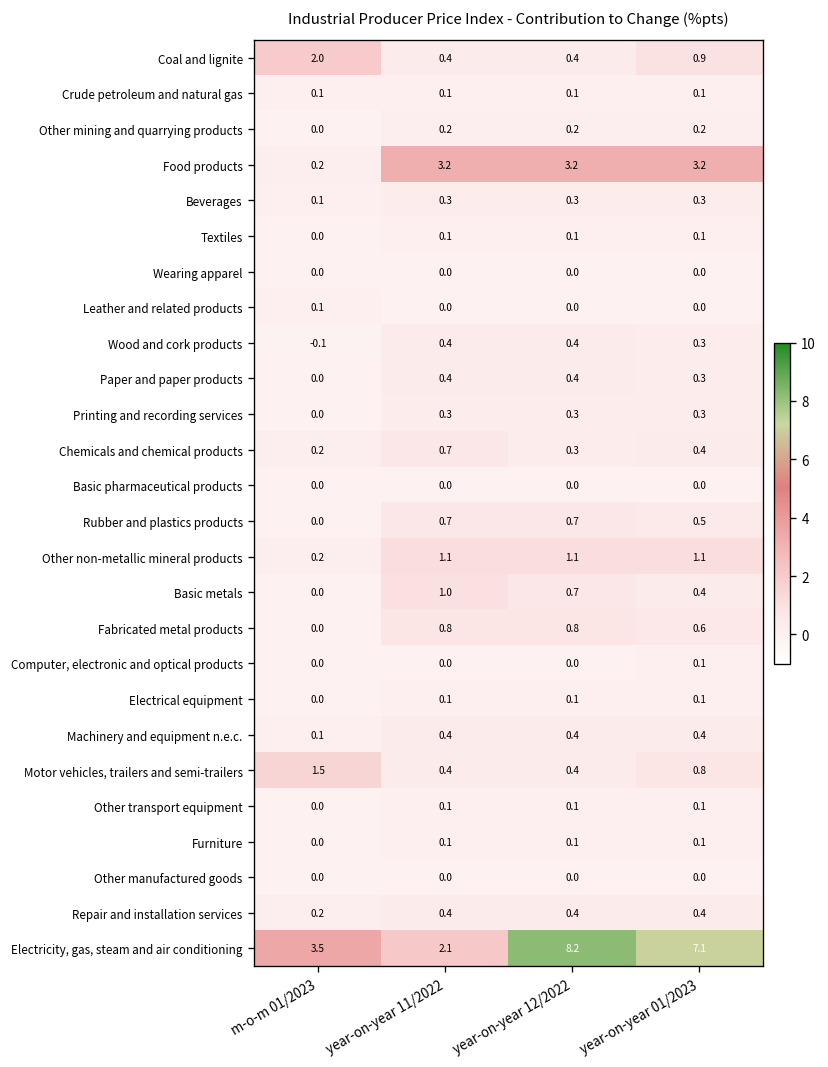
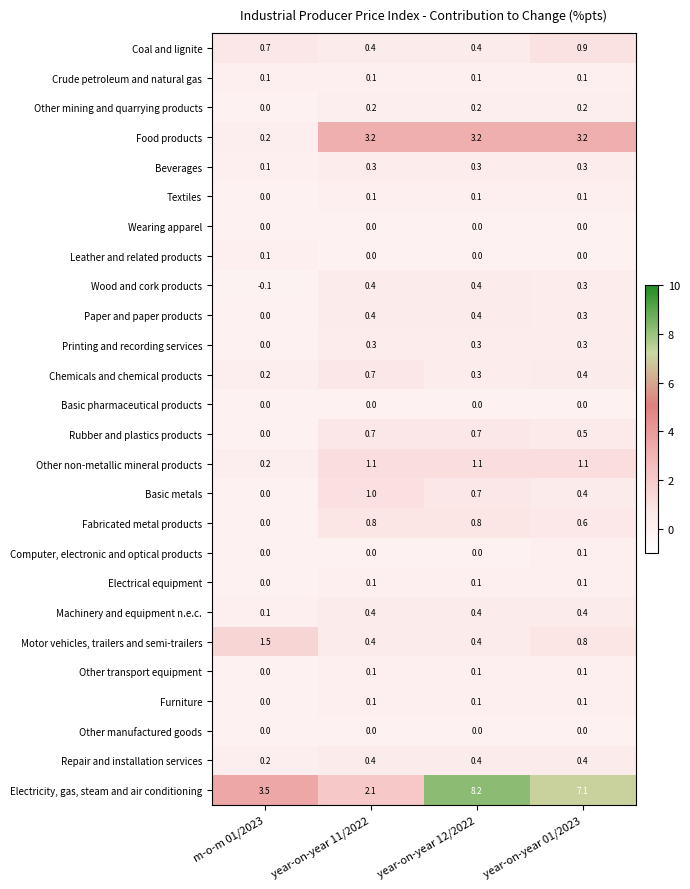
  {
    "Coal and lignite": {
-     "m-o-m 01/2023": 2.0,
+     "m-o-m 01/2023": 0.7,
      "year-on-year 11/2022": 0.4,
      "year-on-year 12/2022": 0.4,
      "year-on-year 01/2023": 0.9
    },
    "Crude petroleum and natural gas": {
      "m-o-m 01/2023": 0.1,
      "year-on-year 11/2022": 0.1,
      "year-on-year 12/2022": 0.1,
      "year-on-year 01/2023": 0.1
    },
    "Other mining and quarrying products": {
      "m-o-m 01/2023": 0.0,
      "year-on-year 11/2022": 0.2,
      "year-on-year 12/2022": 0.2,
      "year-on-year 01/2023": 0.2
    },
    "Food products": {
      "m-o-m 01/2023": 0.2,
      "year-on-year 11/2022": 3.2,
      "year-on-year 12/2022": 3.2,
      "year-on-year 01/2023": 3.2
    },
    "Beverages": {
      "m-o-m 01/2023": 0.1,
      "year-on-year 11/2022": 0.3,
      "year-on-year 12/2022": 0.3,
      "year-on-year 01/2023": 0.3
    },
    "Textiles": {
      "m-o-m 01/2023": 0.0,
      "year-on-year 11/2022": 0.1,
      "year-on-year 12/2022": 0.1,
      "year-on-year 01/2023": 0.1
    },
    "Wearing apparel": {
      "m-o-m 01/2023": 0.0,
      "year-on-year 11/2022": 0.0,
      "year-on-year 12/2022": 0.0,
      "year-on-year 01/2023": 0.0
    },
    "Leather and related products": {
      "m-o-m 01/2023": 0.1,
      "year-on-year 11/2022": 0.0,
      "year-on-year 12/2022": 0.0,
      "year-on-year 01/2023": 0.0
    },
    "Wood and cork products": {
      "m-o-m 01/2023": -0.1,
      "year-on-year 11/2022": 0.4,
      "year-on-year 12/2022": 0.4,
      "year-on-year 01/2023": 0.3
    },
    "Paper and paper products": {
      "m-o-m 01/2023": 0.0,
      "year-on-year 11/2022": 0.4,
      "year-on-year 12/2022": 0.4,
      "year-on-year 01/2023": 0.3
    },
    "Printing and recording services": {
      "m-o-m 01/2023": 0.0,
      "year-on-year 11/2022": 0.3,
      "year-on-year 12/2022": 0.3,
      "year-on-year 01/2023": 0.3
    },
    "Chemicals and chemical products": {
      "m-o-m 01/2023": 0.2,
      "year-on-year 11/2022": 0.7,
      "year-on-year 12/2022": 0.3,
      "year-on-year 01/2023": 0.4
    },
    "Basic pharmaceutical products": {
      "m-o-m 01/2023": 0.0,
      "year-on-year 11/2022": 0.0,
      "year-on-year 12/2022": 0.0,
      "year-on-year 01/2023": 0.0
    },
    "Rubber and plastics products": {
      "m-o-m 01/2023": 0.0,
      "year-on-year 11/2022": 0.7,
      "year-on-year 12/2022": 0.7,
      "year-on-year 01/2023": 0.5
    },
    "Other non-metallic mineral products": {
      "m-o-m 01/2023": 0.2,
      "year-on-year 11/2022": 1.1,
      "year-on-year 12/2022": 1.1,
      "year-on-year 01/2023": 1.1
    },
    "Basic metals": {
      "m-o-m 01/2023": 0.0,
      "year-on-year 11/2022": 1.0,
      "year-on-year 12/2022": 0.7,
      "year-on-year 01/2023": 0.4
    },
    "Fabricated metal products": {
      "m-o-m 01/2023": 0.0,
      "year-on-year 11/2022": 0.8,
      "year-on-year 12/2022": 0.8,
      "year-on-year 01/2023": 0.6
    },
    "Computer, electronic and optical products": {
      "m-o-m 01/2023": 0.0,
      "year-on-year 11/2022": 0.0,
      "year-on-year 12/2022": 0.0,
      "year-on-year 01/2023": 0.1
    },
    "Electrical equipment": {
      "m-o-m 01/2023": 0.0,
      "year-on-year 11/2022": 0.1,
      "year-on-year 12/2022": 0.1,
      "year-on-year 01/2023": 0.1
    },
    "Machinery and equipment n.e.c.": {
      "m-o-m 01/2023": 0.1,
      "year-on-year 11/2022": 0.4,
      "year-on-year 12/2022": 0.4,
      "year-on-year 01/2023": 0.4
    },
    "Motor vehicles, trailers and semi-trailers": {
      "m-o-m 01/2023": 1.5,
      "year-on-year 11/2022": 0.4,
      "year-on-year 12/2022": 0.4,
      "year-on-year 01/2023": 0.8
    },
    "Other transport equipment": {
      "m-o-m 01/2023": 0.0,
      "year-on-year 11/2022": 0.1,
      "year-on-year 12/2022": 0.1,
      "year-on-year 01/2023": 0.1
    },
    "Furniture": {
      "m-o-m 01/2023": 0.0,
      "year-on-year 11/2022": 0.1,
      "year-on-year 12/2022": 0.1,
      "year-on-year 01/2023": 0.1
    },
    "Other manufactured goods": {
      "m-o-m 01/2023": 0.0,
      "year-on-year 11/2022": 0.0,
      "year-on-year 12/2022": 0.0,
      "year-on-year 01/2023": 0.0
    },
    "Repair and installation services": {
      "m-o-m 01/2023": 0.2,
      "year-on-year 11/2022": 0.4,
      "year-on-year 12/2022": 0.4,
      "year-on-year 01/2023": 0.4
    },
    "Electricity, gas, steam and air conditioning": {
      "m-o-m 01/2023": 3.5,
      "year-on-year 11/2022": 2.1,
      "year-on-year 12/2022": 8.2,
      "year-on-year 01/2023": 7.1
    }
  }
